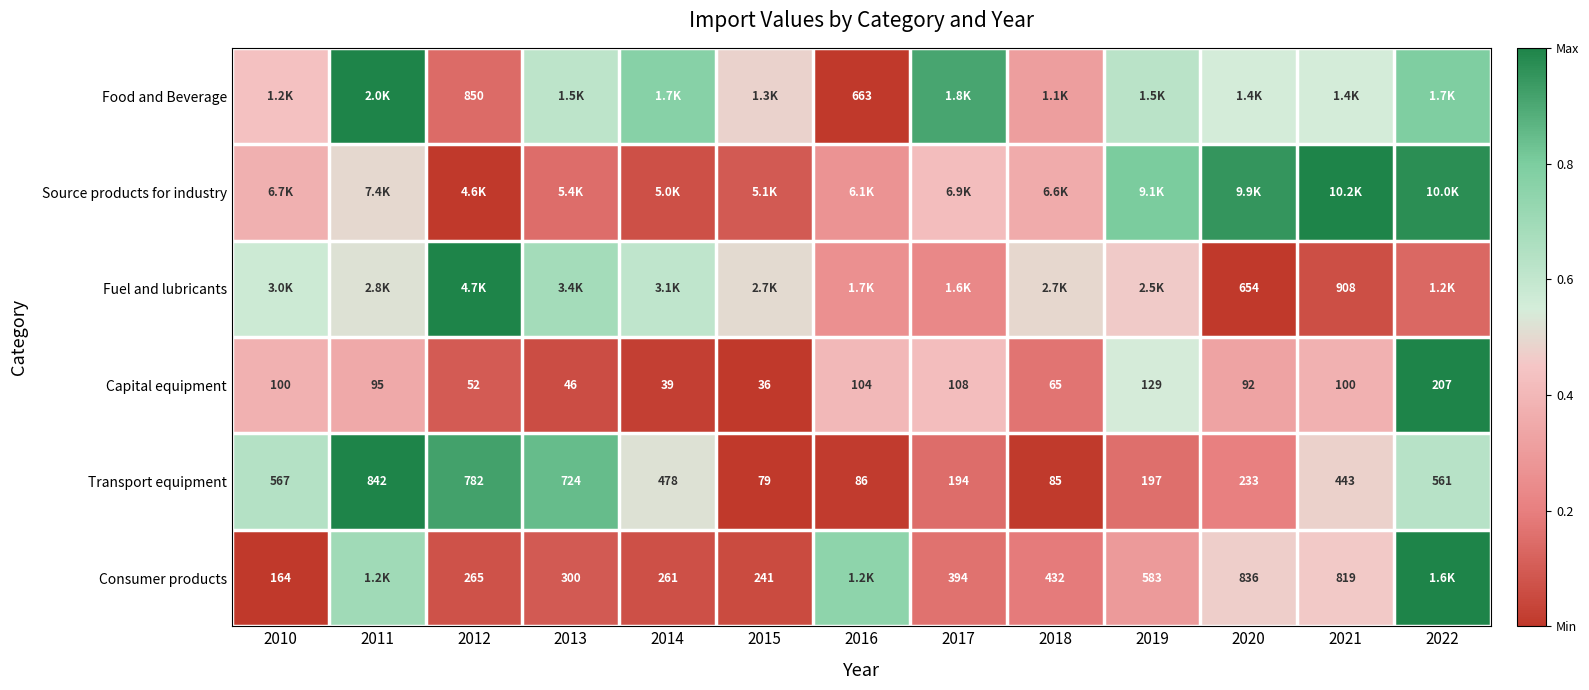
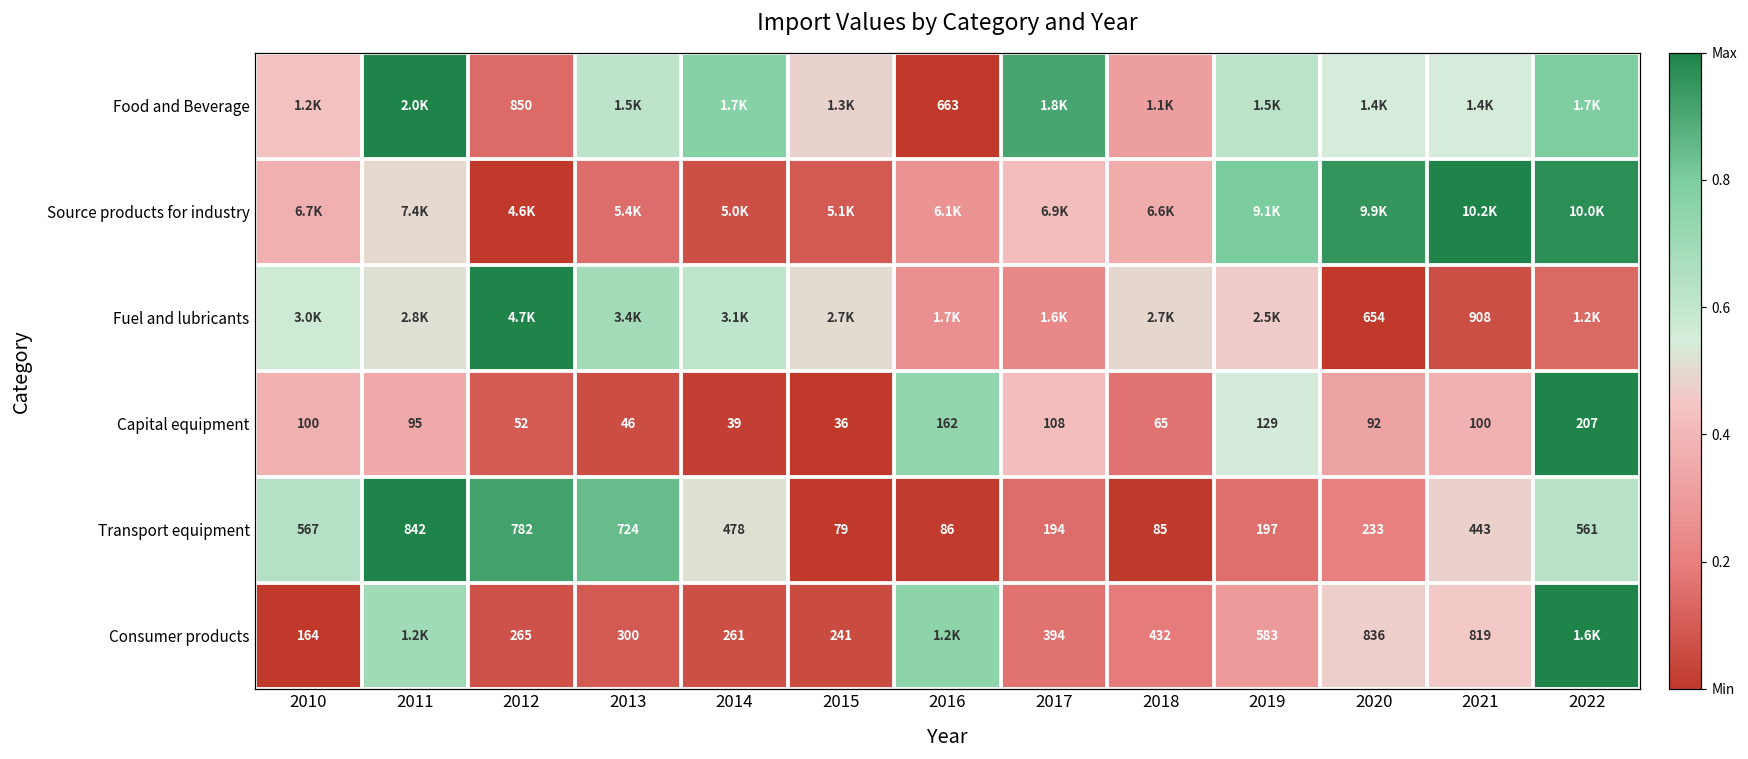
  {
    "Food and Beverage": {
      "2010": "1.2K",
      "2011": "2.0K",
      "2012": "850",
      "2013": "1.5K",
      "2014": "1.7K",
      "2015": "1.3K",
      "2016": "663",
      "2017": "1.8K",
      "2018": "1.1K",
      "2019": "1.5K",
      "2020": "1.4K",
      "2021": "1.4K",
      "2022": "1.7K"
    },
    "Source products for industry": {
      "2010": "6.7K",
      "2011": "7.4K",
      "2012": "4.6K",
      "2013": "5.4K",
      "2014": "5.0K",
      "2015": "5.1K",
      "2016": "6.1K",
      "2017": "6.9K",
      "2018": "6.6K",
      "2019": "9.1K",
      "2020": "9.9K",
      "2021": "10.2K",
      "2022": "10.0K"
    },
    "Fuel and lubricants": {
      "2010": "3.0K",
      "2011": "2.8K",
      "2012": "4.7K",
      "2013": "3.4K",
      "2014": "3.1K",
      "2015": "2.7K",
      "2016": "1.7K",
      "2017": "1.6K",
      "2018": "2.7K",
      "2019": "2.5K",
      "2020": "654",
      "2021": "908",
      "2022": "1.2K"
    },
    "Capital equipment": {
      "2010": "100",
      "2011": "95",
      "2012": "52",
      "2013": "46",
      "2014": "39",
      "2015": "36",
-     "2016": "104",
+     "2016": "162",
      "2017": "108",
      "2018": "65",
      "2019": "129",
      "2020": "92",
      "2021": "100",
      "2022": "207"
    },
    "Transport equipment": {
      "2010": "567",
      "2011": "842",
      "2012": "782",
      "2013": "724",
      "2014": "478",
      "2015": "79",
      "2016": "86",
      "2017": "194",
      "2018": "85",
      "2019": "197",
      "2020": "233",
      "2021": "443",
      "2022": "561"
    },
    "Consumer products": {
      "2010": "164",
      "2011": "1.2K",
      "2012": "265",
      "2013": "300",
      "2014": "261",
      "2015": "241",
      "2016": "1.2K",
      "2017": "394",
      "2018": "432",
      "2019": "583",
      "2020": "836",
      "2021": "819",
      "2022": "1.6K"
    }
  }
